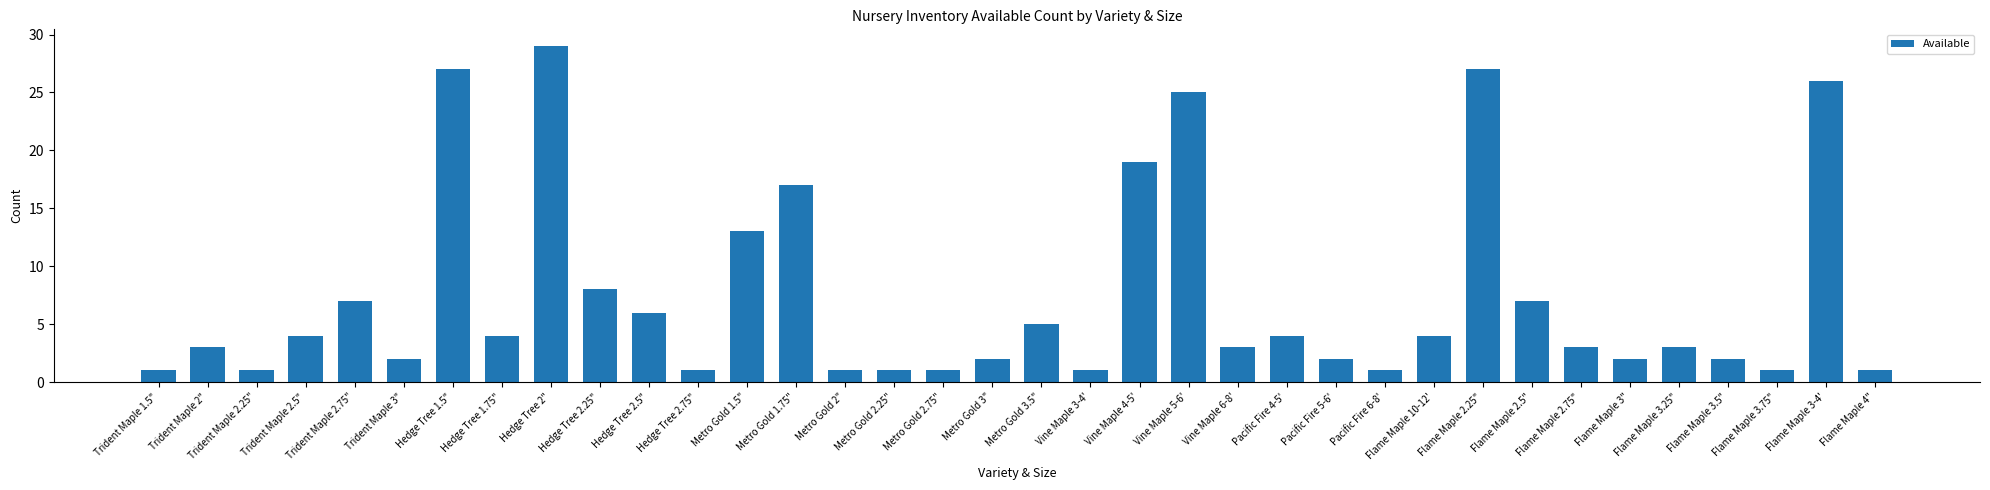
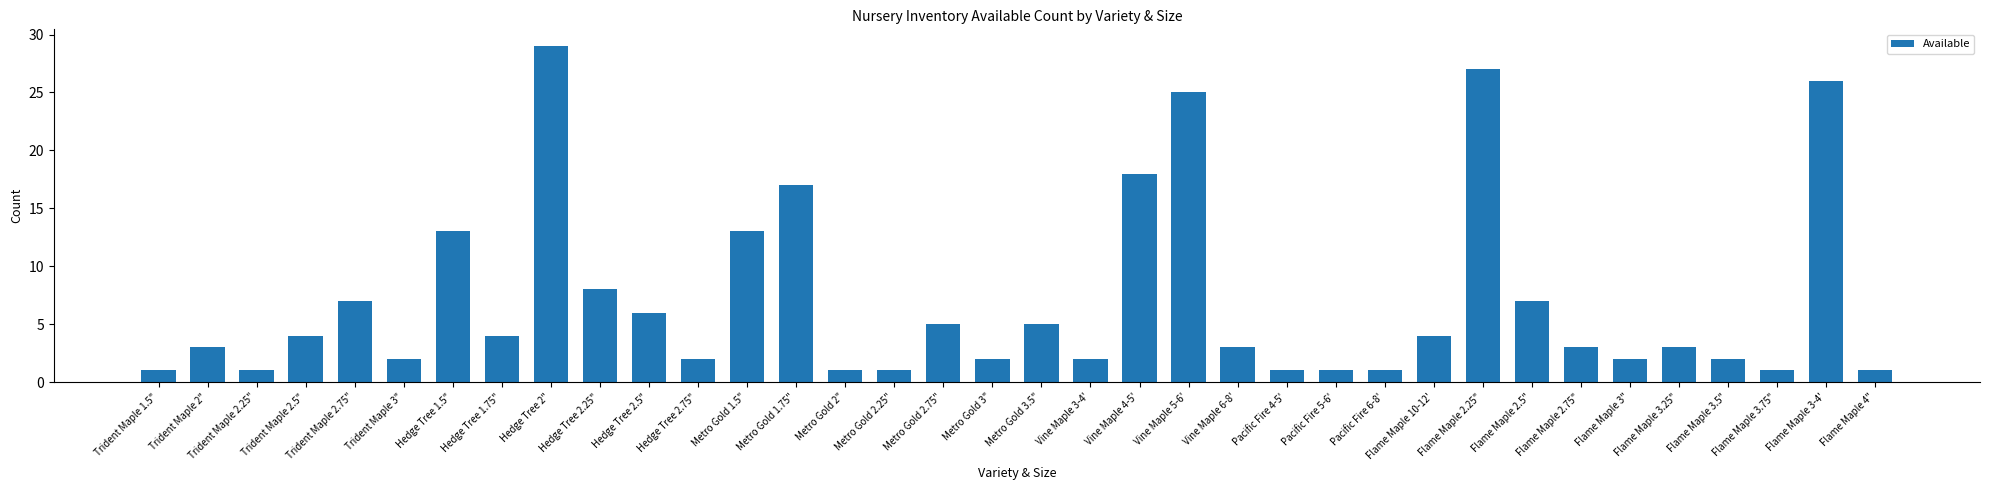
  {
    "Trident Maple 1.5\"": 1,
    "Trident Maple 2\"": 3,
    "Trident Maple 2.25\"": 1,
    "Trident Maple 2.5\"": 4,
    "Trident Maple 2.75\"": 7,
    "Trident Maple 3\"": 2,
-   "Hedge Tree 1.5\"": 27,
+   "Hedge Tree 1.5\"": 13,
    "Hedge Tree 1.75\"": 4,
    "Hedge Tree 2\"": 29,
    "Hedge Tree 2.25\"": 8,
    "Hedge Tree 2.5\"": 6,
-   "Hedge Tree 2.75\"": 1,
+   "Hedge Tree 2.75\"": 2,
    "Metro Gold 1.5\"": 13,
    "Metro Gold 1.75\"": 17,
    "Metro Gold 2\"": 1,
    "Metro Gold 2.25\"": 1,
-   "Metro Gold 2.75\"": 1,
+   "Metro Gold 2.75\"": 5,
    "Metro Gold 3\"": 2,
    "Metro Gold 3.5\"": 5,
-   "Vine Maple 3-4'": 1,
-   "Vine Maple 4-5'": 19,
+   "Vine Maple 3-4'": 2,
+   "Vine Maple 4-5'": 18,
    "Vine Maple 5-6'": 25,
    "Vine Maple 6-8'": 3,
-   "Pacific Fire 4-5'": 4,
-   "Pacific Fire 5-6'": 2,
+   "Pacific Fire 4-5'": 1,
+   "Pacific Fire 5-6'": 1,
    "Pacific Fire 6-8'": 1,
    "Flame Maple 10-12'": 4,
    "Flame Maple 2.25\"": 27,
    "Flame Maple 2.5\"": 7,
    "Flame Maple 2.75\"": 3,
    "Flame Maple 3\"": 2,
    "Flame Maple 3.25\"": 3,
    "Flame Maple 3.5\"": 2,
    "Flame Maple 3.75\"": 1,
    "Flame Maple 3-4'": 26,
    "Flame Maple 4\"": 1
  }
